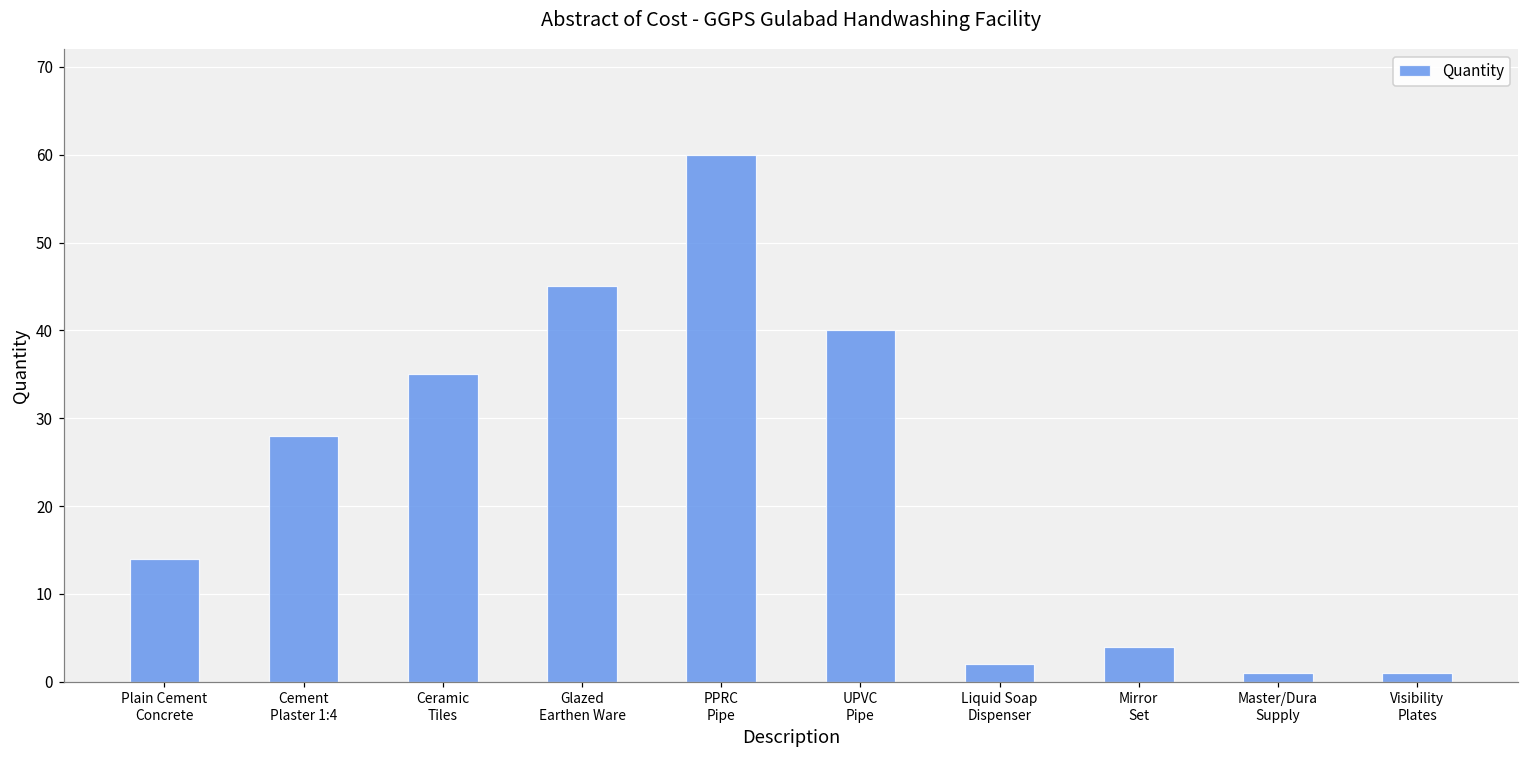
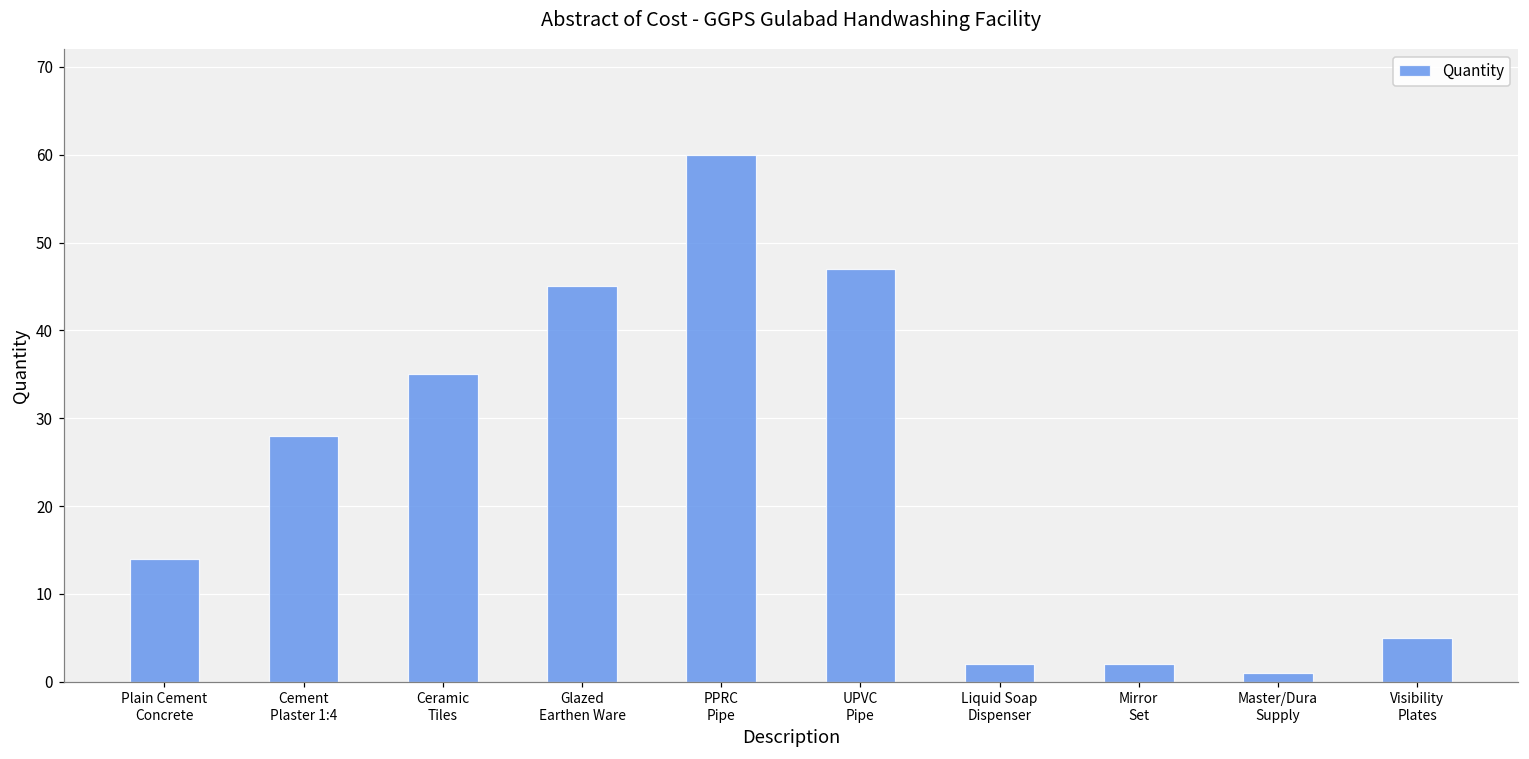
  {
    "Plain Cement Concrete": 14,
    "Cement Plaster 1:4": 28,
    "Ceramic Tiles": 35,
    "Glazed Earthen Ware": 45,
    "PPRC Pipe": 60,
-   "UPVC Pipe": 40,
+   "UPVC Pipe": 47,
    "Liquid Soap Dispenser": 2,
-   "Mirror Set": 4,
+   "Mirror Set": 2,
    "Master/Dura Supply": 1,
-   "Visibility Plates": 1
+   "Visibility Plates": 5
  }
